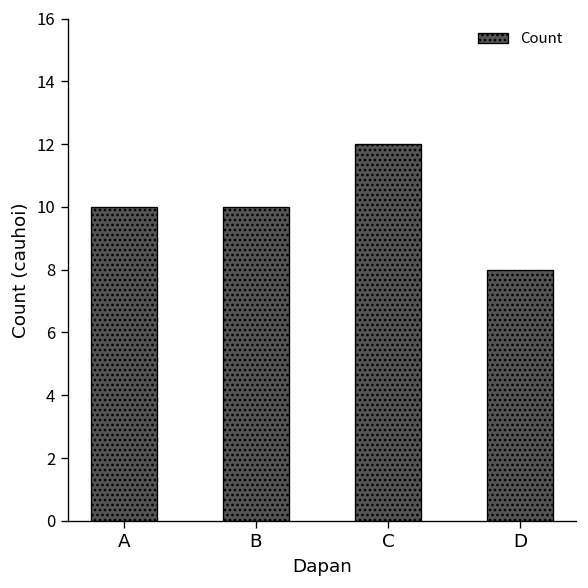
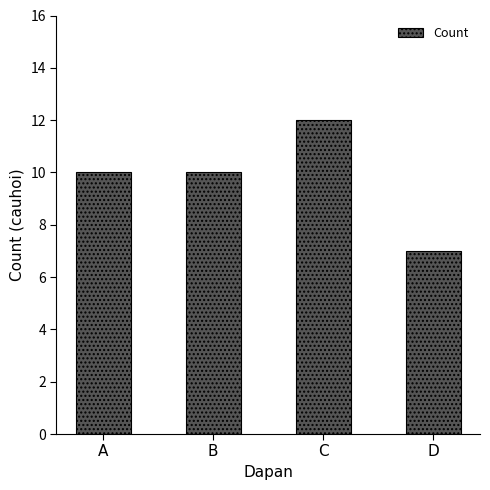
  {
    "A": 10,
    "B": 10,
    "C": 12,
-   "D": 8
+   "D": 7
  }
